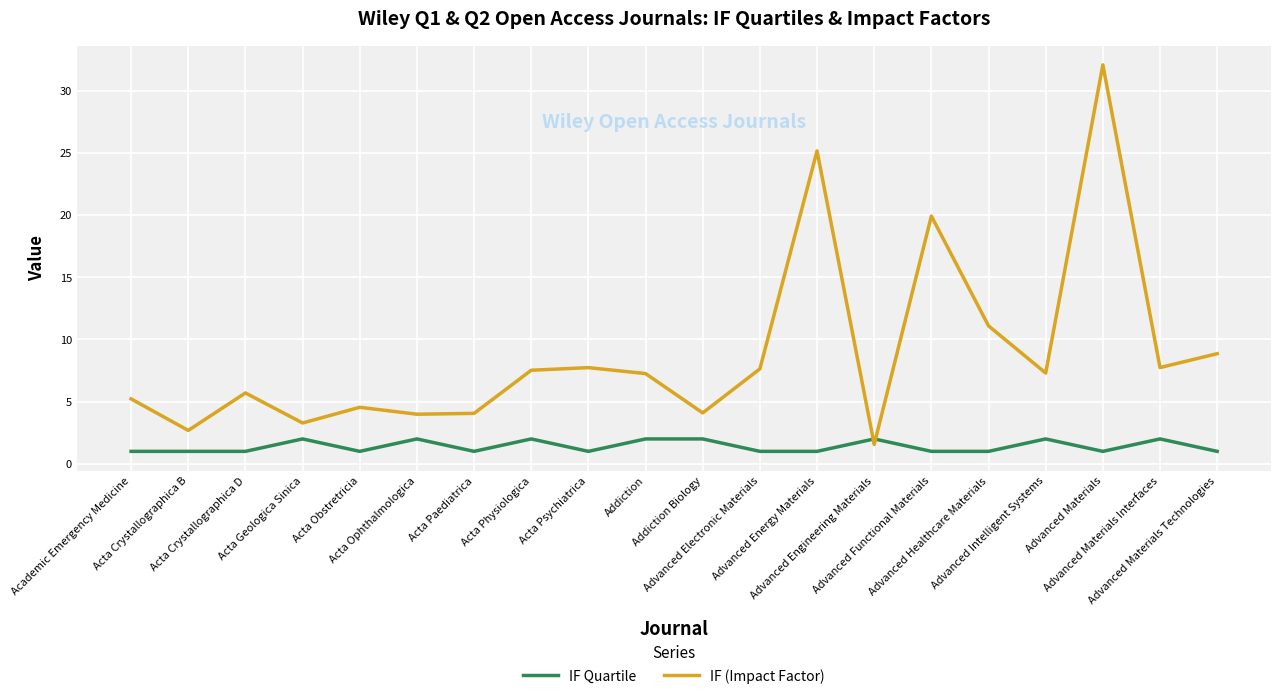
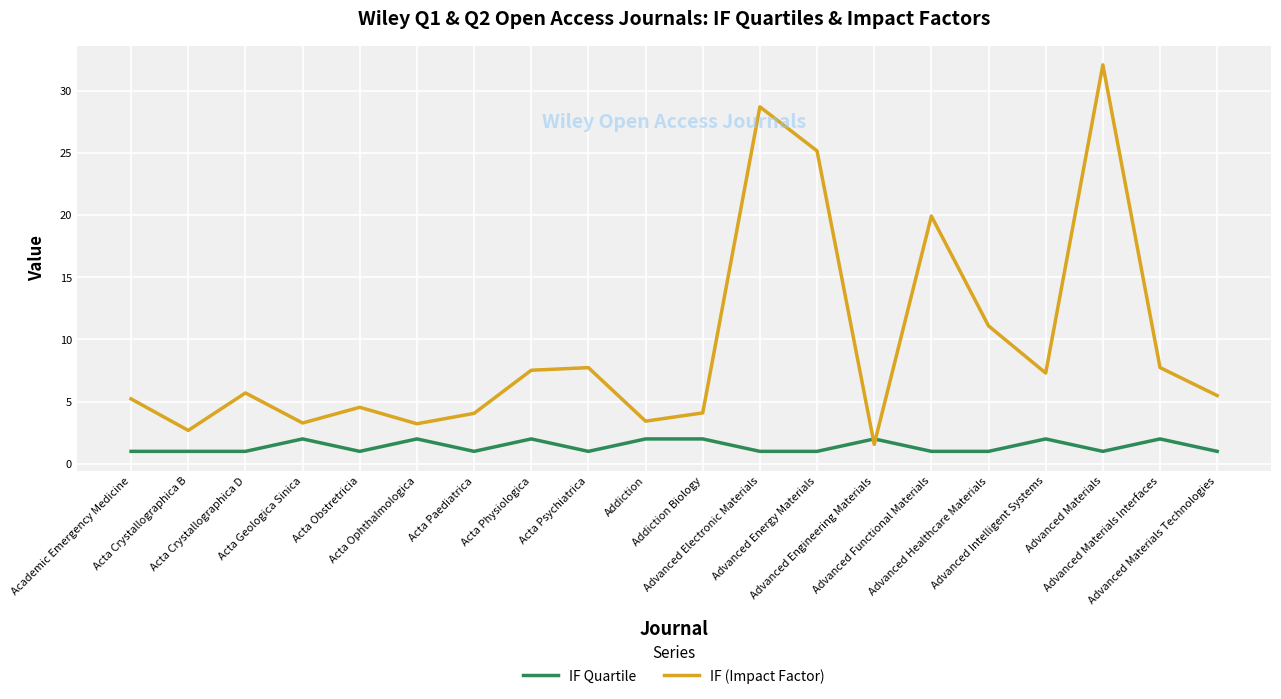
  {
    "IF Quartile": {
      "Academic Emergency Medicine": 1.0,
      "Acta Crystallographica B": 1.0,
      "Acta Crystallographica D": 1.0,
      "Acta Geologica Sinica": 2.0,
      "Acta Obstretricia": 1.0,
      "Acta Ophthalmologica": 2.0,
      "Acta Paediatrica": 1.0,
      "Acta Physiologica": 2.0,
      "Acta Psychiatrica": 1.0,
      "Addiction": 2.0,
      "Addiction Biology": 2.0,
      "Advanced Electronic Materials": 1.0,
      "Advanced Energy Materials": 1.0,
      "Advanced Engineering Materials": 2.0,
      "Advanced Functional Materials": 1.0,
      "Advanced Healthcare Materials": 1.0,
      "Advanced Intelligent Systems": 2.0,
      "Advanced Materials": 1.0,
      "Advanced Materials Interfaces": 2.0,
      "Advanced Materials Technologies": 1.0
    },
    "IF (Impact Factor)": {
      "Academic Emergency Medicine": 5.2,
      "Acta Crystallographica B": 2.7,
      "Acta Crystallographica D": 5.7,
      "Acta Geologica Sinica": 3.3,
      "Acta Obstretricia": 4.5,
-     "Acta Ophthalmologica": 4.0,
+     "Acta Ophthalmologica": 3.2,
      "Acta Paediatrica": 4.1,
      "Acta Physiologica": 7.5,
      "Acta Psychiatrica": 7.7,
-     "Addiction": 7.3,
+     "Addiction": 3.4,
      "Addiction Biology": 4.1,
-     "Advanced Electronic Materials": 7.6,
+     "Advanced Electronic Materials": 28.7,
      "Advanced Energy Materials": 25.2,
      "Advanced Engineering Materials": 1.6,
      "Advanced Functional Materials": 19.9,
      "Advanced Healthcare Materials": 11.1,
      "Advanced Intelligent Systems": 7.3,
      "Advanced Materials": 32.1,
      "Advanced Materials Interfaces": 7.7,
-     "Advanced Materials Technologies": 8.9
+     "Advanced Materials Technologies": 5.5
    }
  }
